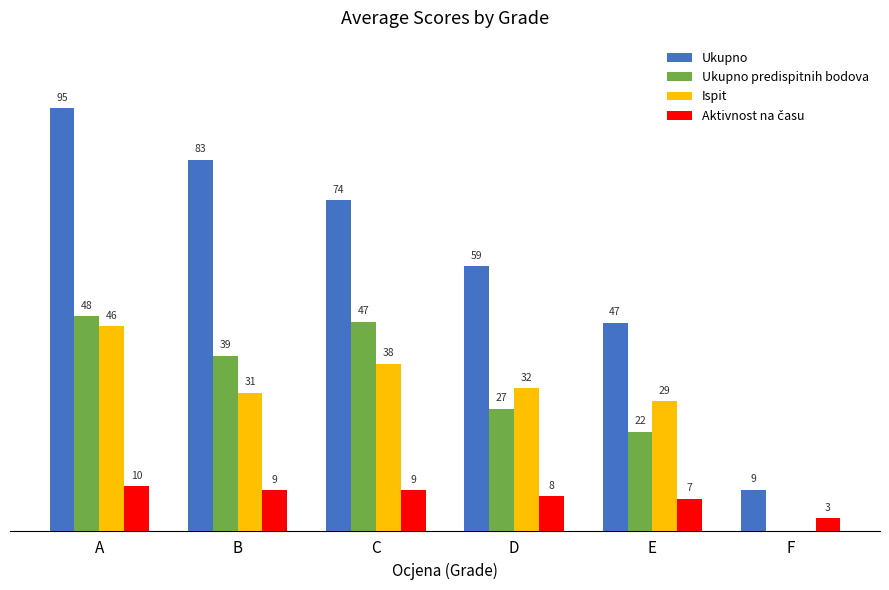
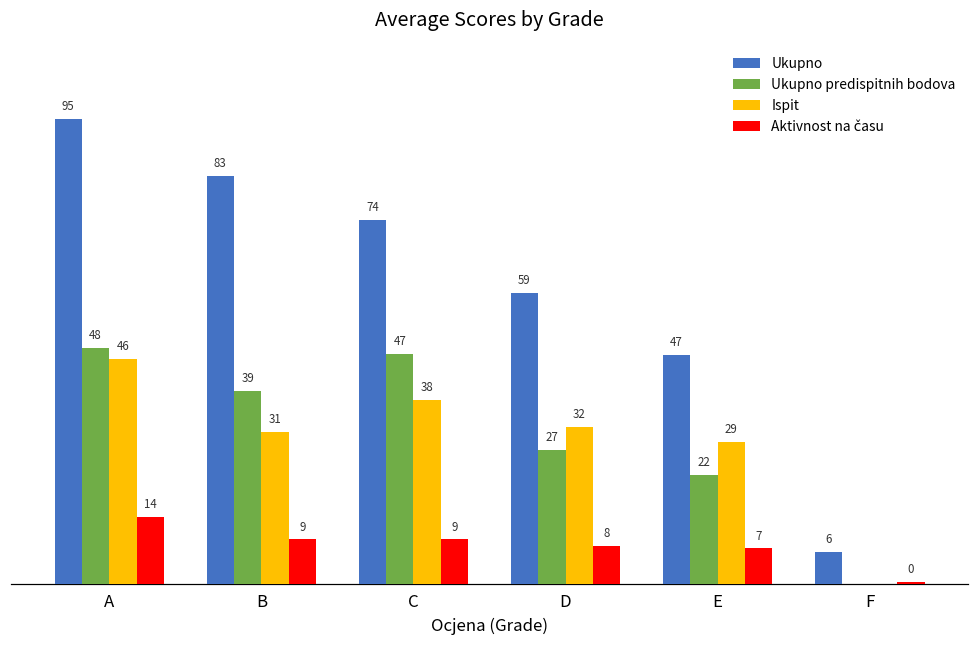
  {
    "Ukupno": {
      "A": 95,
      "B": 83,
      "C": 74,
      "D": 59,
      "E": 47,
-     "F": 9
+     "F": 6
    },
    "Ukupno predispitnih bodova": {
      "A": 48,
      "B": 39,
      "C": 47,
      "D": 27,
      "E": 22
    },
    "Ispit": {
      "A": 46,
      "B": 31,
      "C": 38,
      "D": 32,
      "E": 29
    },
    "Aktivnost na času": {
-     "A": 10,
+     "A": 14,
      "B": 9,
      "C": 9,
      "D": 8,
      "E": 7,
-     "F": 3
+     "F": 0
    }
  }
